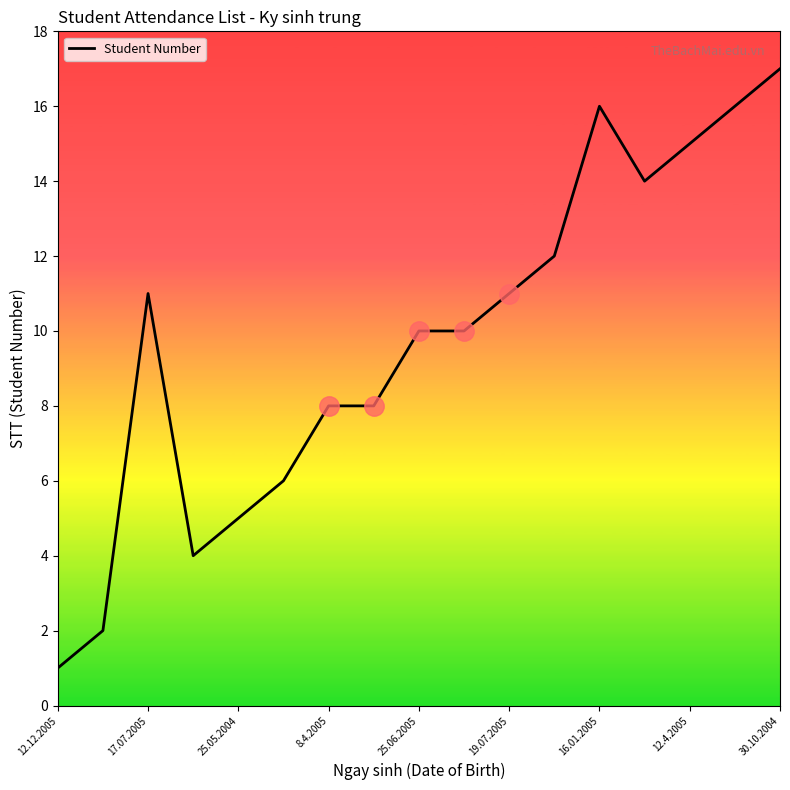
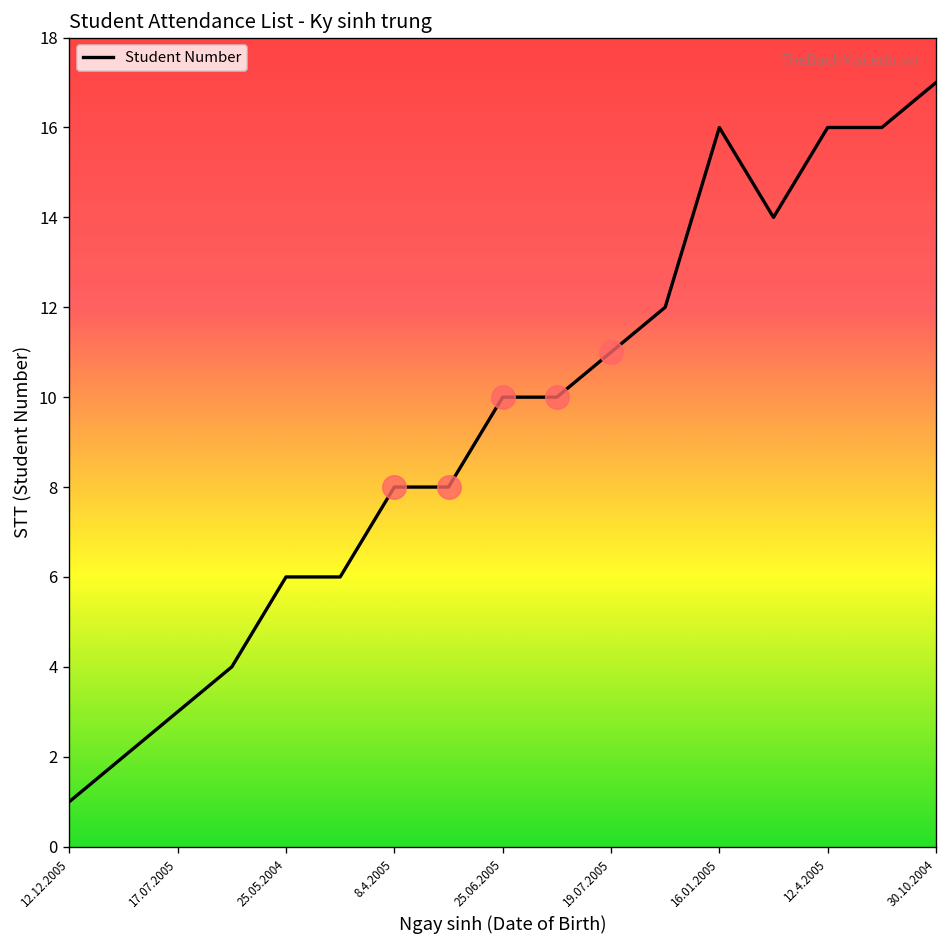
  {
    "Student Number": {
      "12.12.2005": 1,
-     "17.07.2005": 11,
-     "25.05.2004": 5,
+     "17.07.2005": 3,
+     "25.05.2004": 6,
      "16.01.2005": 16,
-     "12.4.2005": 15,
+     "12.4.2005": 16,
      "30.10.2004": 17
    }
  }
